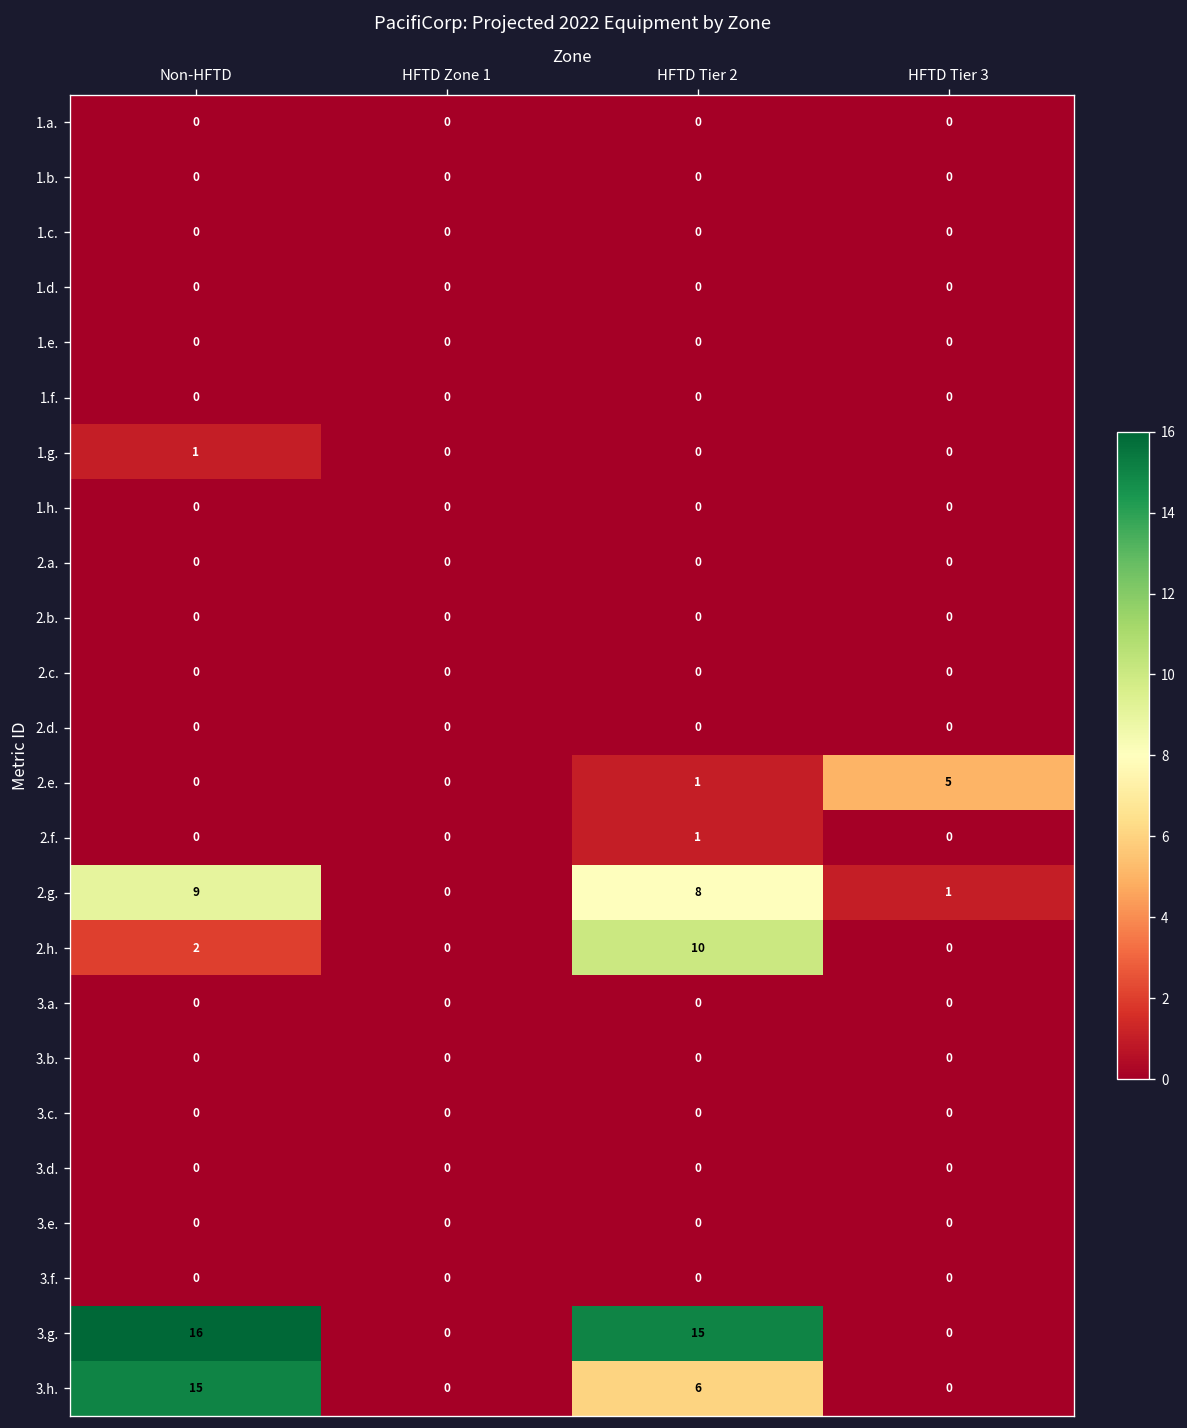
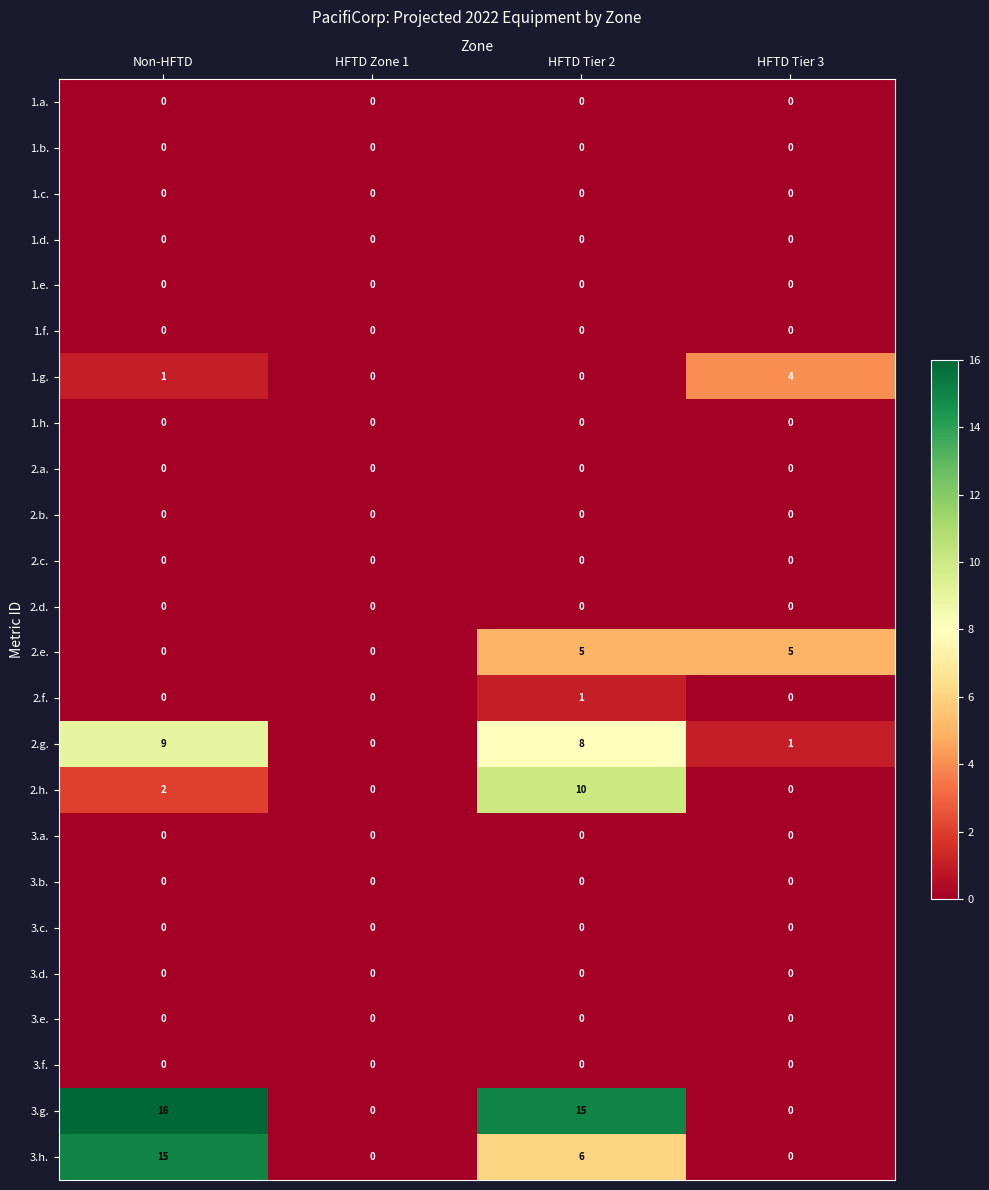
  {
    "1.a.": {
      "Non-HFTD": 0,
      "HFTD Zone 1": 0,
      "HFTD Tier 2": 0,
      "HFTD Tier 3": 0
    },
    "1.b.": {
      "Non-HFTD": 0,
      "HFTD Zone 1": 0,
      "HFTD Tier 2": 0,
      "HFTD Tier 3": 0
    },
    "1.c.": {
      "Non-HFTD": 0,
      "HFTD Zone 1": 0,
      "HFTD Tier 2": 0,
      "HFTD Tier 3": 0
    },
    "1.d.": {
      "Non-HFTD": 0,
      "HFTD Zone 1": 0,
      "HFTD Tier 2": 0,
      "HFTD Tier 3": 0
    },
    "1.e.": {
      "Non-HFTD": 0,
      "HFTD Zone 1": 0,
      "HFTD Tier 2": 0,
      "HFTD Tier 3": 0
    },
    "1.f.": {
      "Non-HFTD": 0,
      "HFTD Zone 1": 0,
      "HFTD Tier 2": 0,
      "HFTD Tier 3": 0
    },
    "1.g.": {
      "Non-HFTD": 1,
      "HFTD Zone 1": 0,
      "HFTD Tier 2": 0,
-     "HFTD Tier 3": 0
+     "HFTD Tier 3": 4
    },
    "1.h.": {
      "Non-HFTD": 0,
      "HFTD Zone 1": 0,
      "HFTD Tier 2": 0,
      "HFTD Tier 3": 0
    },
    "2.a.": {
      "Non-HFTD": 0,
      "HFTD Zone 1": 0,
      "HFTD Tier 2": 0,
      "HFTD Tier 3": 0
    },
    "2.b.": {
      "Non-HFTD": 0,
      "HFTD Zone 1": 0,
      "HFTD Tier 2": 0,
      "HFTD Tier 3": 0
    },
    "2.c.": {
      "Non-HFTD": 0,
      "HFTD Zone 1": 0,
      "HFTD Tier 2": 0,
      "HFTD Tier 3": 0
    },
    "2.d.": {
      "Non-HFTD": 0,
      "HFTD Zone 1": 0,
      "HFTD Tier 2": 0,
      "HFTD Tier 3": 0
    },
    "2.e.": {
      "Non-HFTD": 0,
      "HFTD Zone 1": 0,
-     "HFTD Tier 2": 1,
+     "HFTD Tier 2": 5,
      "HFTD Tier 3": 5
    },
    "2.f.": {
      "Non-HFTD": 0,
      "HFTD Zone 1": 0,
      "HFTD Tier 2": 1,
      "HFTD Tier 3": 0
    },
    "2.g.": {
      "Non-HFTD": 9,
      "HFTD Zone 1": 0,
      "HFTD Tier 2": 8,
      "HFTD Tier 3": 1
    },
    "2.h.": {
      "Non-HFTD": 2,
      "HFTD Zone 1": 0,
      "HFTD Tier 2": 10,
      "HFTD Tier 3": 0
    },
    "3.a.": {
      "Non-HFTD": 0,
      "HFTD Zone 1": 0,
      "HFTD Tier 2": 0,
      "HFTD Tier 3": 0
    },
    "3.b.": {
      "Non-HFTD": 0,
      "HFTD Zone 1": 0,
      "HFTD Tier 2": 0,
      "HFTD Tier 3": 0
    },
    "3.c.": {
      "Non-HFTD": 0,
      "HFTD Zone 1": 0,
      "HFTD Tier 2": 0,
      "HFTD Tier 3": 0
    },
    "3.d.": {
      "Non-HFTD": 0,
      "HFTD Zone 1": 0,
      "HFTD Tier 2": 0,
      "HFTD Tier 3": 0
    },
    "3.e.": {
      "Non-HFTD": 0,
      "HFTD Zone 1": 0,
      "HFTD Tier 2": 0,
      "HFTD Tier 3": 0
    },
    "3.f.": {
      "Non-HFTD": 0,
      "HFTD Zone 1": 0,
      "HFTD Tier 2": 0,
      "HFTD Tier 3": 0
    },
    "3.g.": {
      "Non-HFTD": 16,
      "HFTD Zone 1": 0,
      "HFTD Tier 2": 15,
      "HFTD Tier 3": 0
    },
    "3.h.": {
      "Non-HFTD": 15,
      "HFTD Zone 1": 0,
      "HFTD Tier 2": 6,
      "HFTD Tier 3": 0
    }
  }
